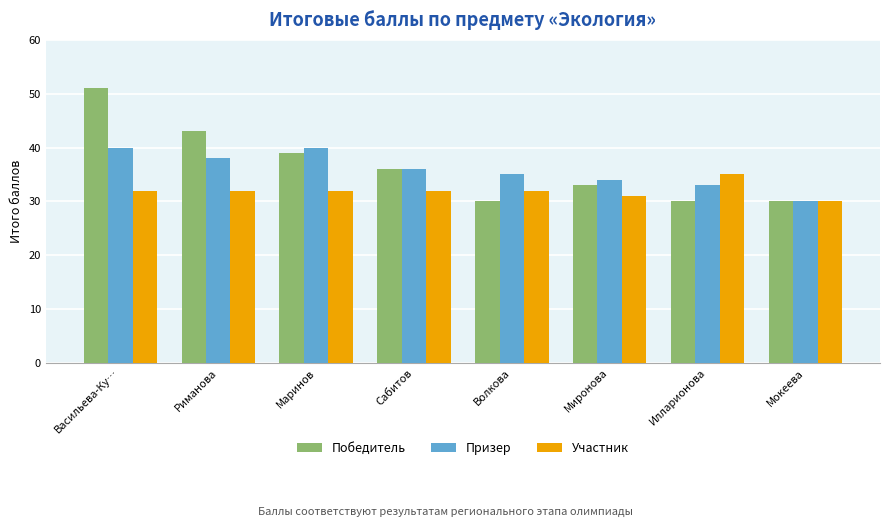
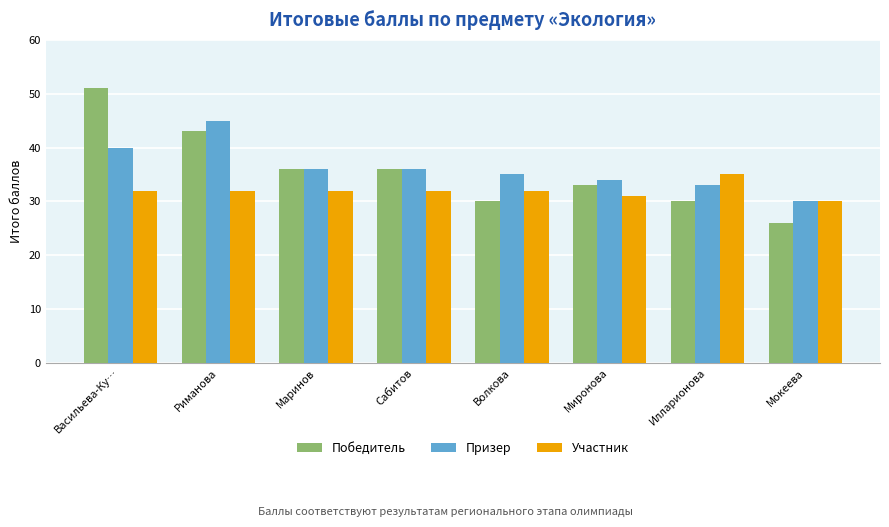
  {
    "Победитель": {
      "Васильева-Ку…": 51,
      "Риманова": 43,
-     "Маринов": 39,
+     "Маринов": 36,
      "Сабитов": 36,
      "Волкова": 30,
      "Миронова": 33,
      "Илларионова": 30,
-     "Мокеева": 30
+     "Мокеева": 26
    },
    "Призер": {
      "Васильева-Ку…": 40,
-     "Риманова": 38,
-     "Маринов": 40,
+     "Риманова": 45,
+     "Маринов": 36,
      "Сабитов": 36,
      "Волкова": 35,
      "Миронова": 34,
      "Илларионова": 33,
      "Мокеева": 30
    },
    "Участник": {
      "Васильева-Ку…": 32,
      "Риманова": 32,
      "Маринов": 32,
      "Сабитов": 32,
      "Волкова": 32,
      "Миронова": 31,
      "Илларионова": 35,
      "Мокеева": 30
    }
  }
